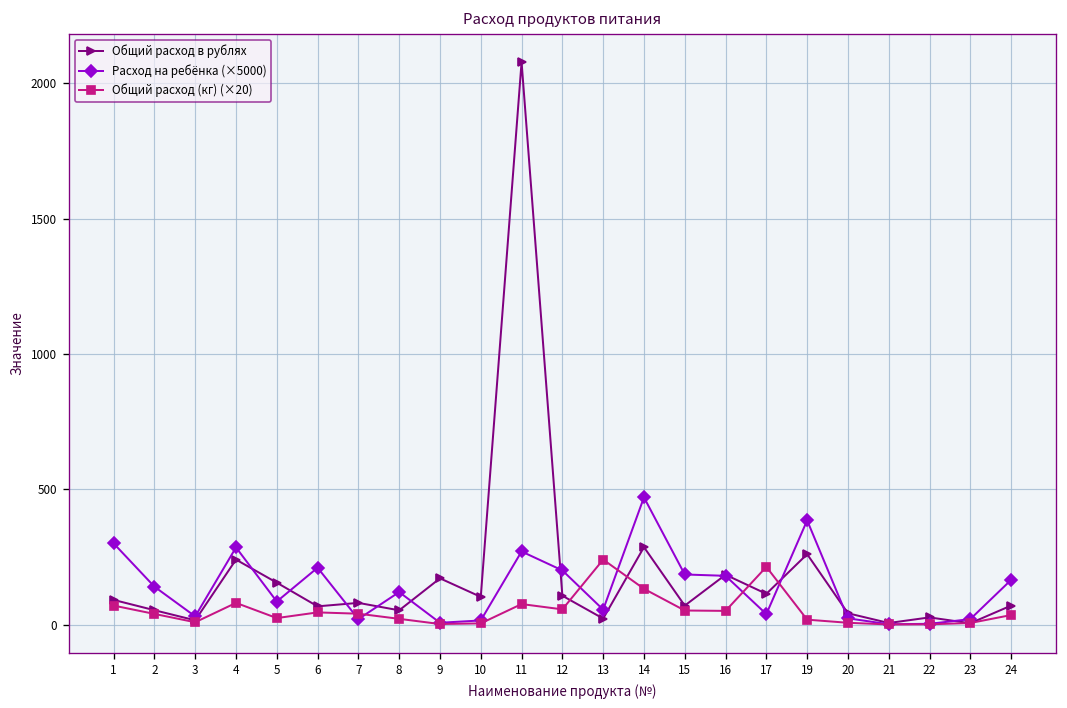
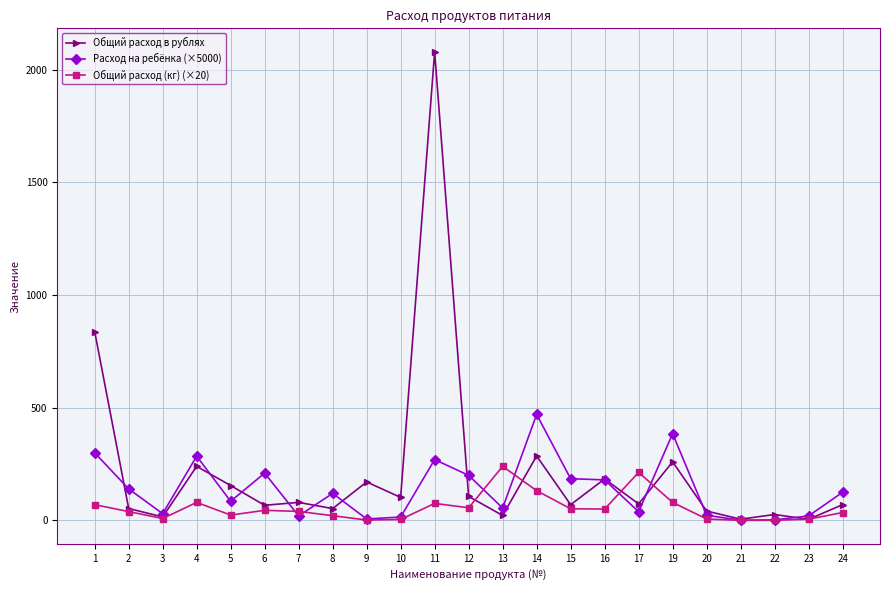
  {
    "Общий расход в рублях": {
-     "1": 90,
+     "1": 840,
      "2": 50,
      "4": 240,
      "5": 150,
      "6": 70,
      "7": 80,
      "8": 50,
      "9": 170,
      "10": 100,
      "11": 2080,
      "12": 110,
      "13": 20,
      "14": 290,
      "15": 70,
-     "17": 110,
+     "17": 70,
      "19": 260,
      "20": 40,
      "22": 30,
      "24": 70
    },
    "Расход на ребёнка (×5000)": {
      "1": 300,
      "2": 140,
      "3": 30,
      "4": 290,
      "5": 90,
      "6": 210,
      "7": 20,
      "8": 120,
      "11": 270,
      "12": 200,
      "13": 60,
      "14": 470,
      "15": 190,
      "17": 40,
      "19": 390,
      "20": 20,
      "23": 20,
-     "24": 170
+     "24": 130
    },
    "Общий расход (кг) (×20)": {
      "1": 70,
      "2": 40,
      "4": 80,
      "5": 20,
      "6": 40,
      "7": 40,
      "8": 20,
      "11": 80,
      "12": 60,
      "13": 240,
      "14": 130,
      "15": 50,
      "16": 50,
      "17": 210,
-     "19": 20,
+     "19": 80,
      "20": 10,
      "24": 40
    }
  }
